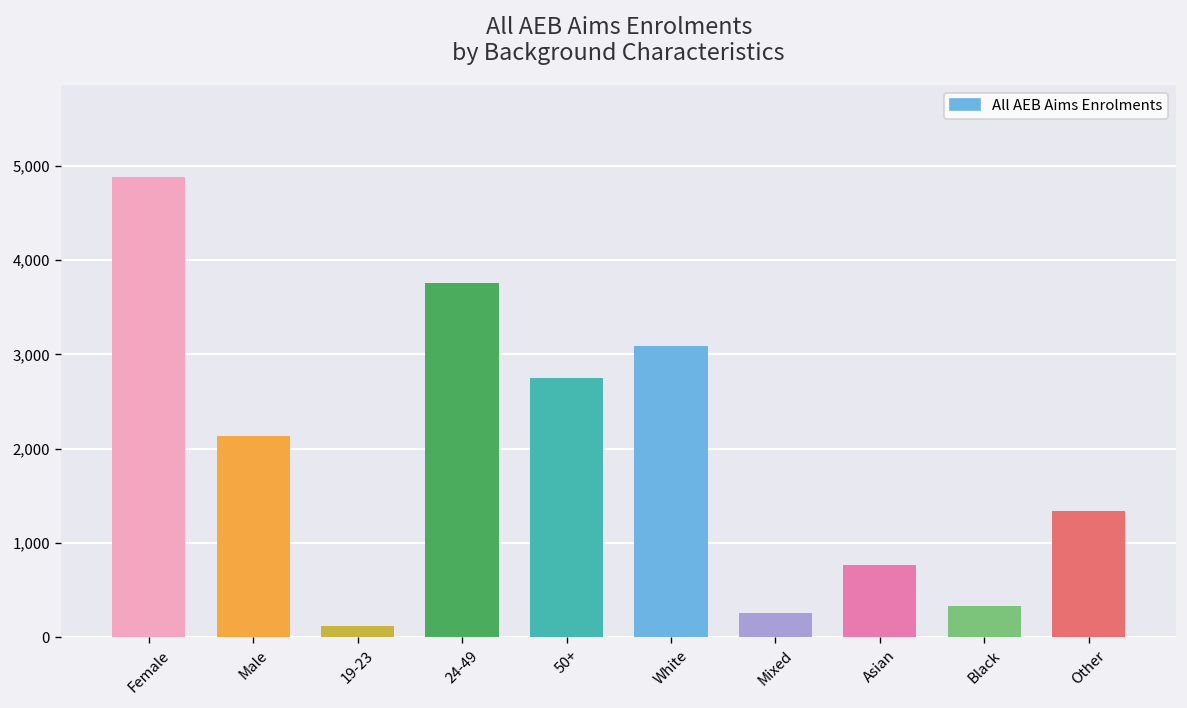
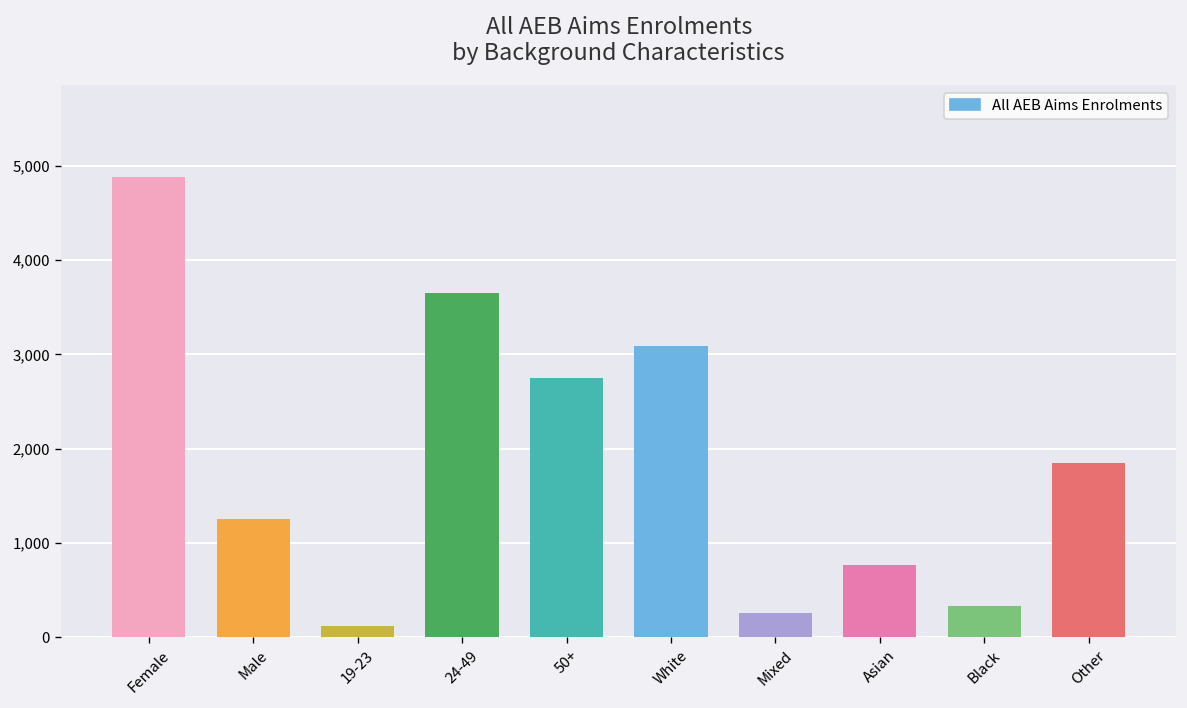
  {
    "Female": "4,900",
-   "Male": "2,100",
+   "Male": "1,300",
    "19-23": "100",
-   "24-49": "3,800",
+   "24-49": "3,700",
    "50+": "2,800",
    "White": "3,100",
    "Mixed": "300",
    "Asian": "800",
    "Black": "300",
-   "Other": "1,300"
+   "Other": "1,800"
  }
